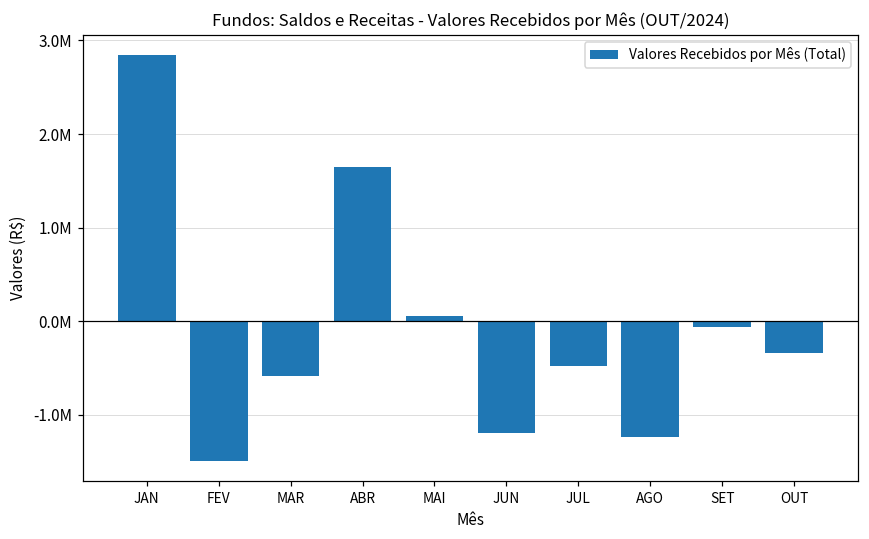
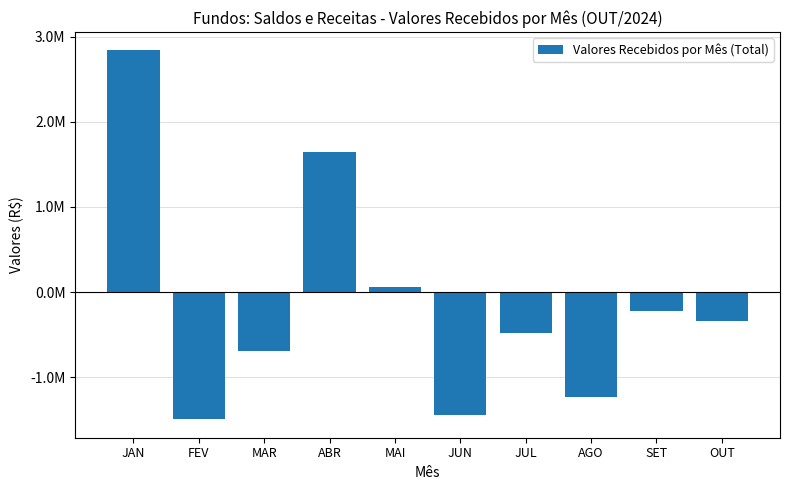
  {
    "JAN": 2800000,
    "FEV": -1500000,
-   "MAR": -600000,
+   "MAR": -700000,
    "ABR": 1600000,
    "MAI": 100000,
-   "JUN": -1200000,
+   "JUN": -1400000,
    "JUL": -500000,
    "AGO": -1200000,
-   "SET": -100000,
+   "SET": -200000,
    "OUT": -300000
  }
